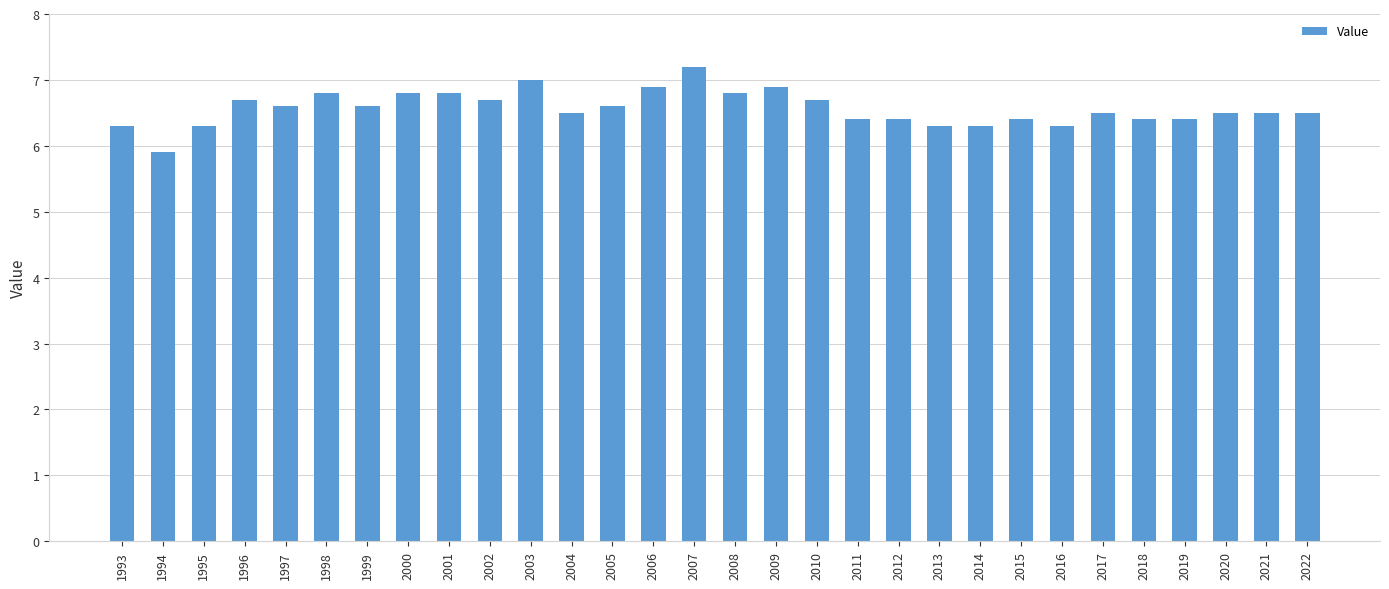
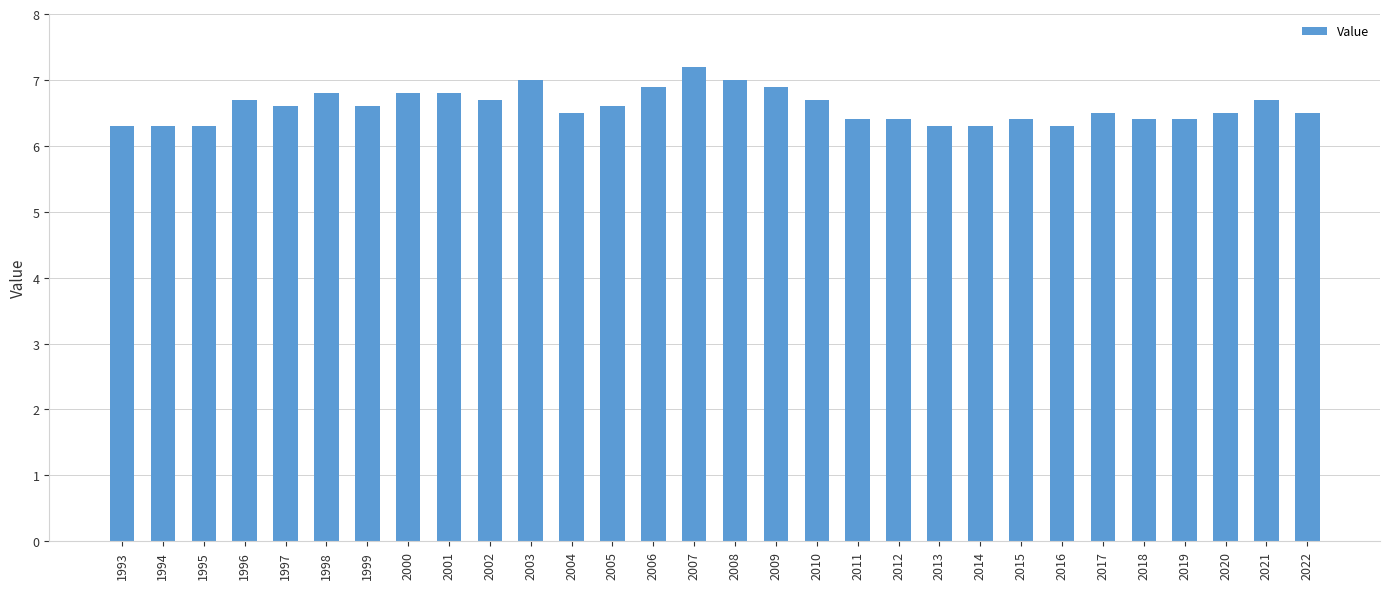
  {
    "1993": 6.3,
-   "1994": 5.9,
+   "1994": 6.3,
    "1995": 6.3,
    "1996": 6.7,
    "1997": 6.6,
    "1998": 6.8,
    "1999": 6.6,
    "2000": 6.8,
    "2001": 6.8,
    "2002": 6.7,
    "2003": 7.0,
    "2004": 6.5,
    "2005": 6.6,
    "2006": 6.9,
    "2007": 7.2,
-   "2008": 6.8,
+   "2008": 7.0,
    "2009": 6.9,
    "2010": 6.7,
    "2011": 6.4,
    "2012": 6.4,
    "2013": 6.3,
    "2014": 6.3,
    "2015": 6.4,
    "2016": 6.3,
    "2017": 6.5,
    "2018": 6.4,
    "2019": 6.4,
    "2020": 6.5,
-   "2021": 6.5,
+   "2021": 6.7,
    "2022": 6.5
  }
